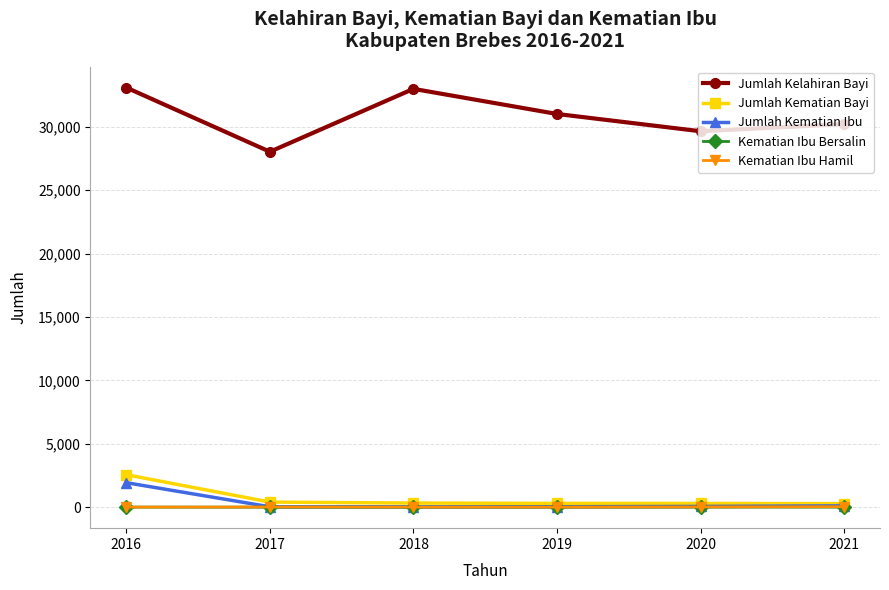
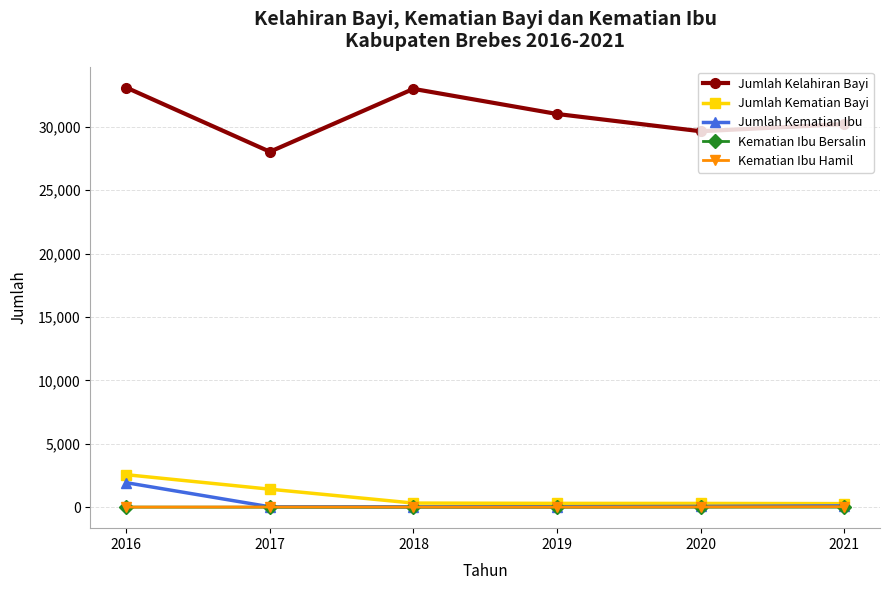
  {
    "Jumlah Kelahiran Bayi": {
      "2016": "33,100",
      "2017": "28,000",
      "2018": "33,000",
      "2019": "31,000"
    },
    "Jumlah Kematian Bayi": {
      "2016": "2,600",
-     "2017": "400",
+     "2017": "1,400",
      "2018": "300",
      "2019": "300",
      "2020": "300"
    },
    "Jumlah Kematian Ibu": {
      "2016": "1,900"
    },
    "Kematian Ibu Hamil": {
      "2016": "0"
    }
  }
